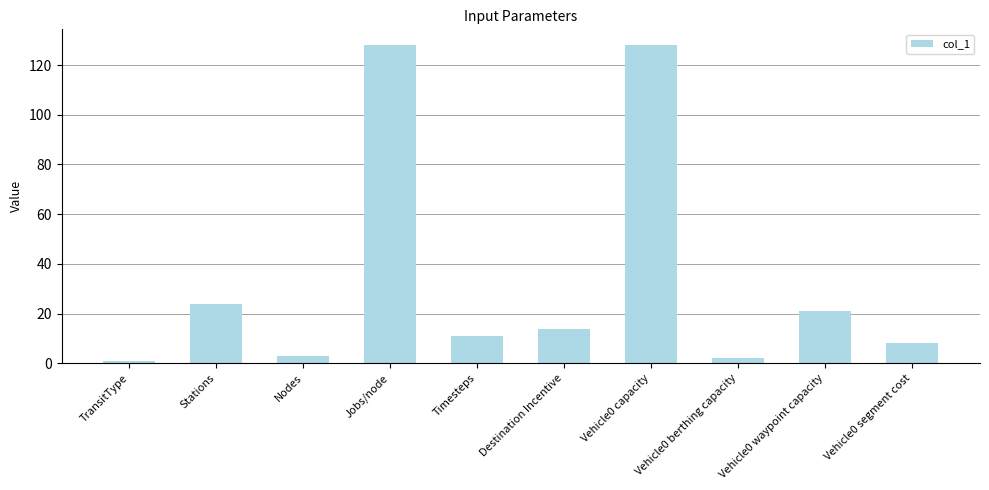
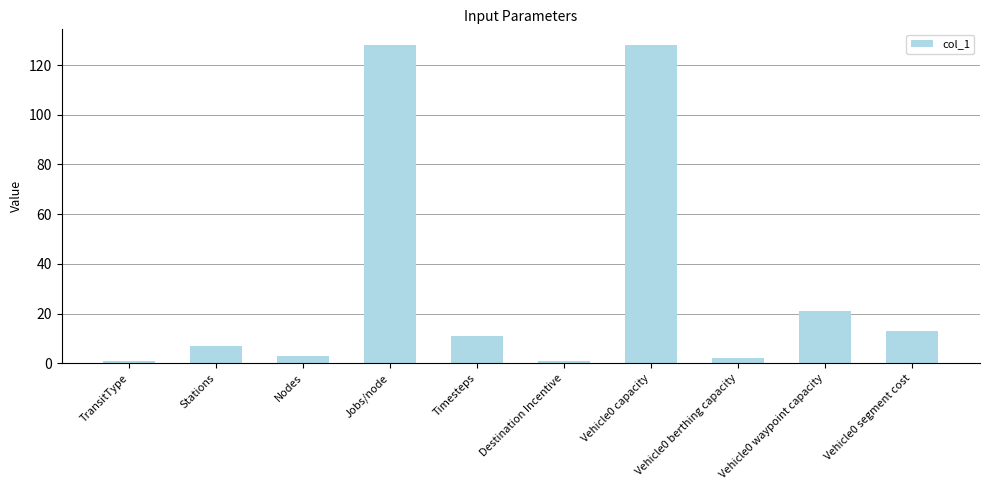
  {
-   "Stations": 24,
+   "Stations": 7,
    "Nodes": 3,
    "Jobs/node": 128,
    "Timesteps": 11,
-   "Destination Incentive": 14,
+   "Destination Incentive": 1,
    "Vehicle0 capacity": 128,
    "Vehicle0 berthing capacity": 2,
    "Vehicle0 waypoint capacity": 21,
-   "Vehicle0 segment cost": 8
+   "Vehicle0 segment cost": 13
  }
